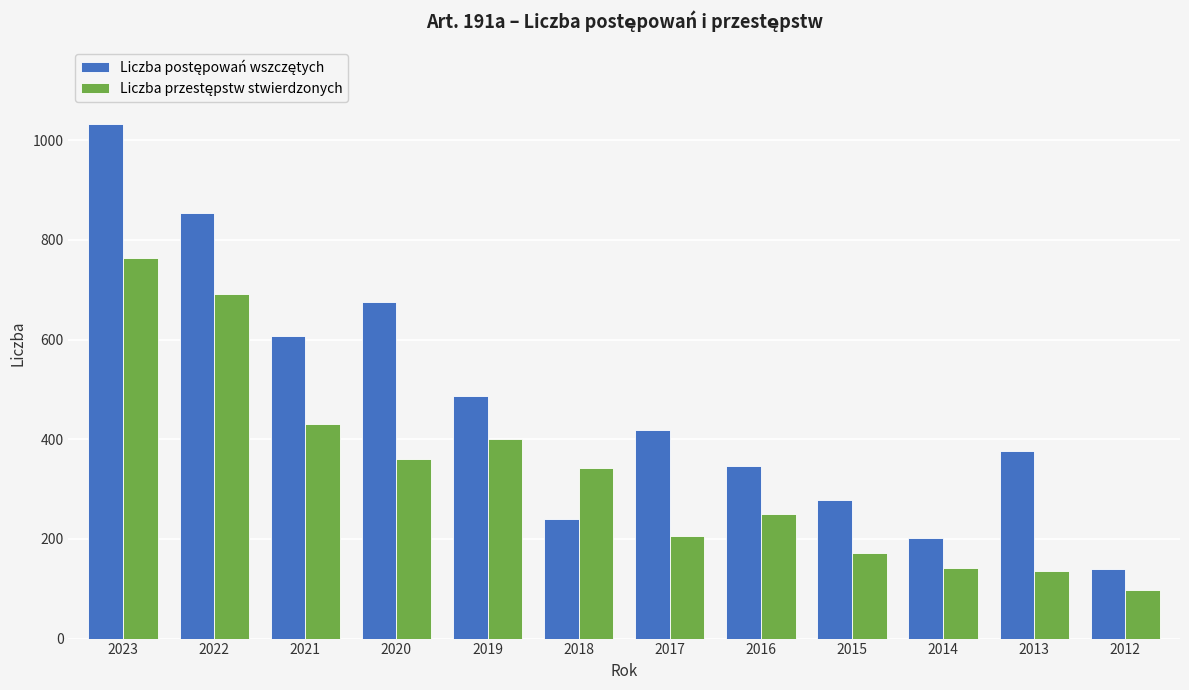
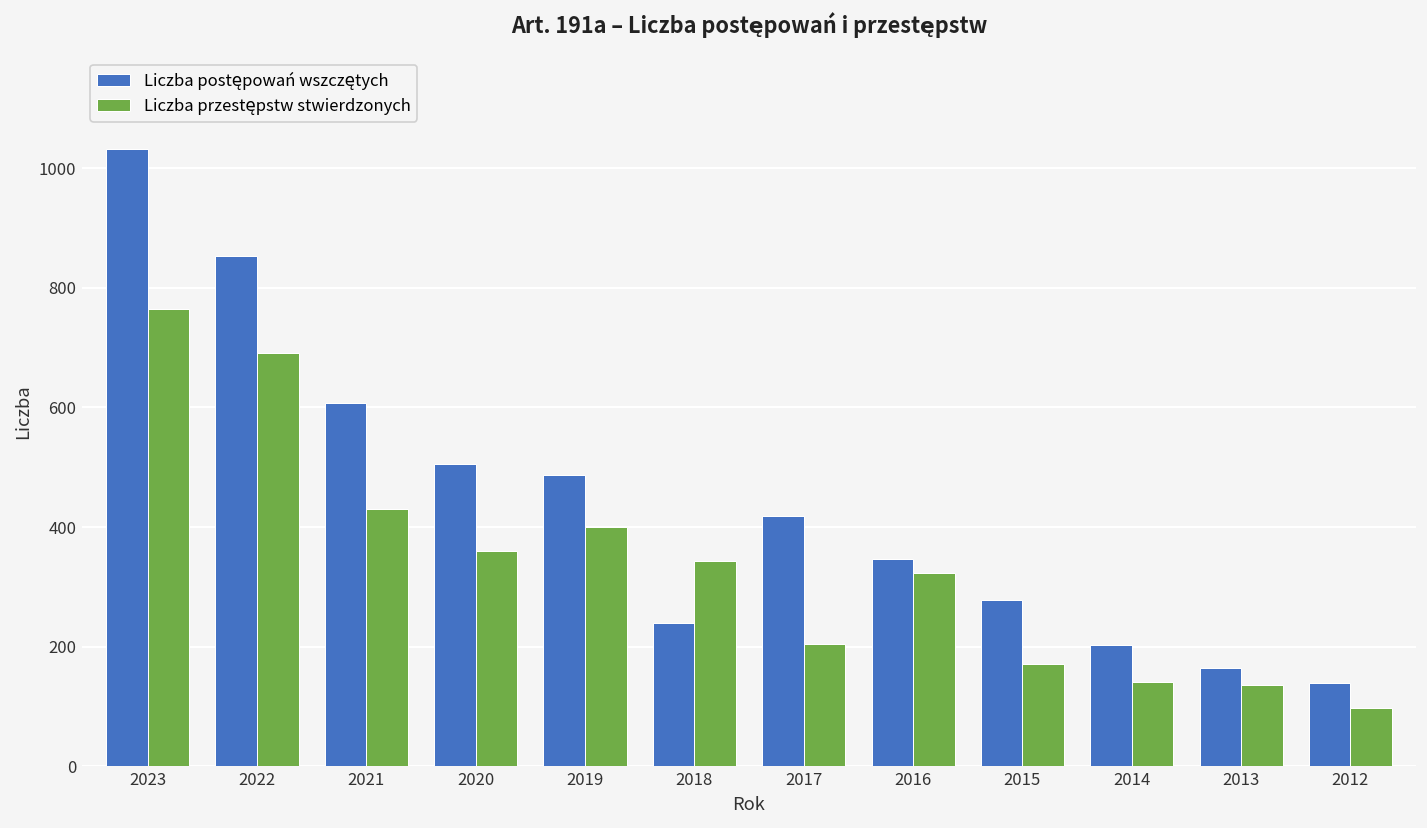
  {
    "Liczba postępowań wszczętych": {
      "2023": 1030,
      "2022": 850,
      "2021": 610,
-     "2020": 680,
+     "2020": 510,
      "2019": 490,
      "2018": 240,
      "2017": 420,
      "2016": 350,
      "2015": 280,
      "2014": 200,
-     "2013": 380,
+     "2013": 160,
      "2012": 140
    },
    "Liczba przestępstw stwierdzonych": {
      "2023": 760,
      "2022": 690,
      "2021": 430,
      "2020": 360,
      "2019": 400,
      "2018": 340,
      "2017": 210,
-     "2016": 250,
+     "2016": 320,
      "2015": 170,
      "2014": 140,
      "2013": 140,
      "2012": 100
    }
  }
